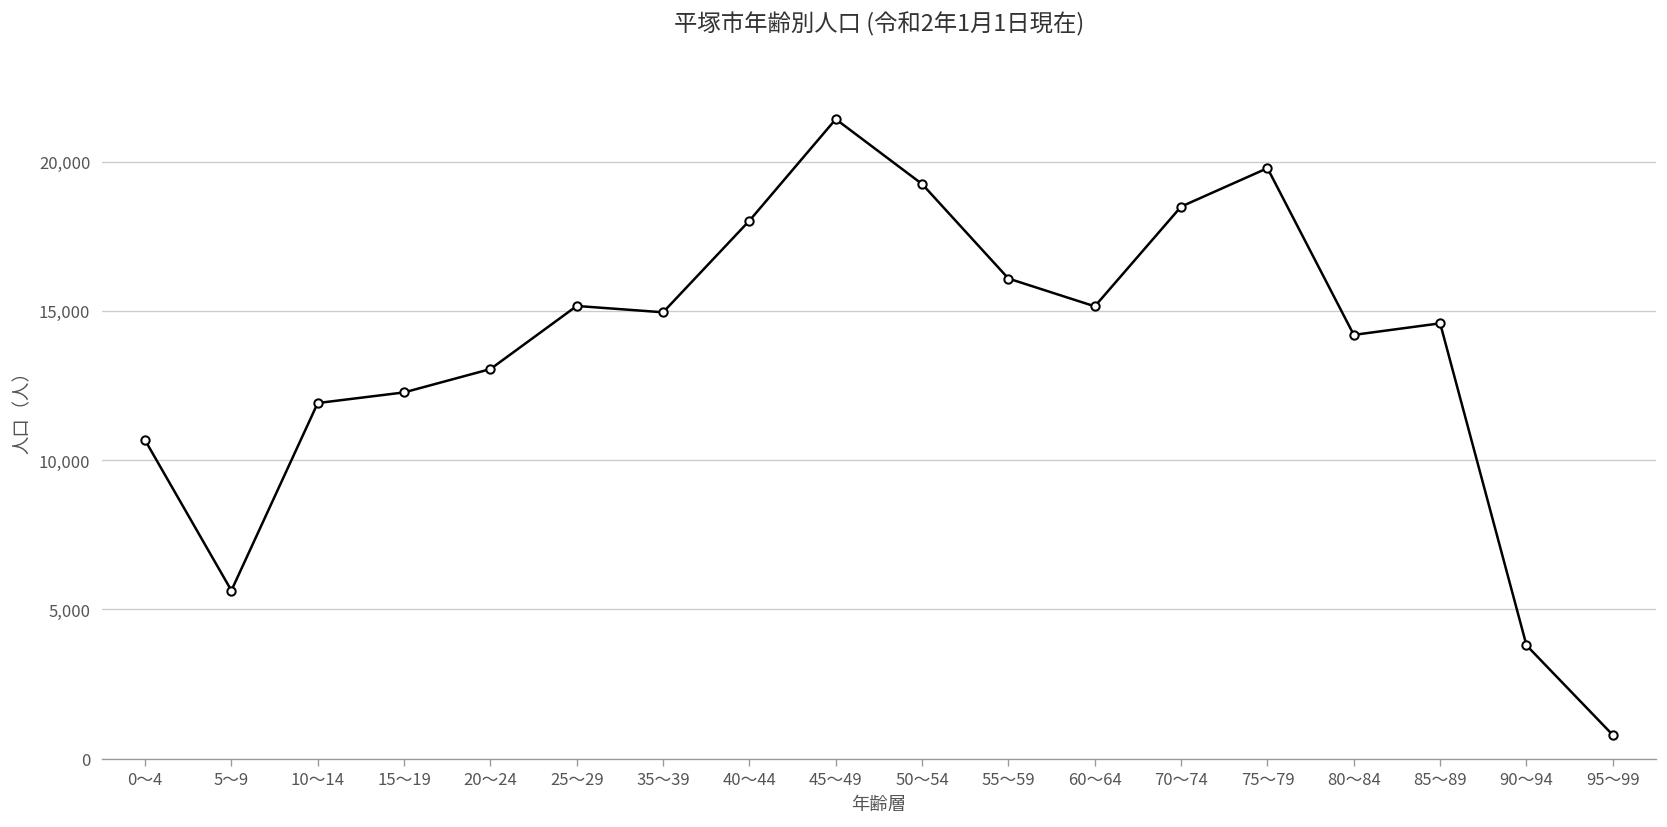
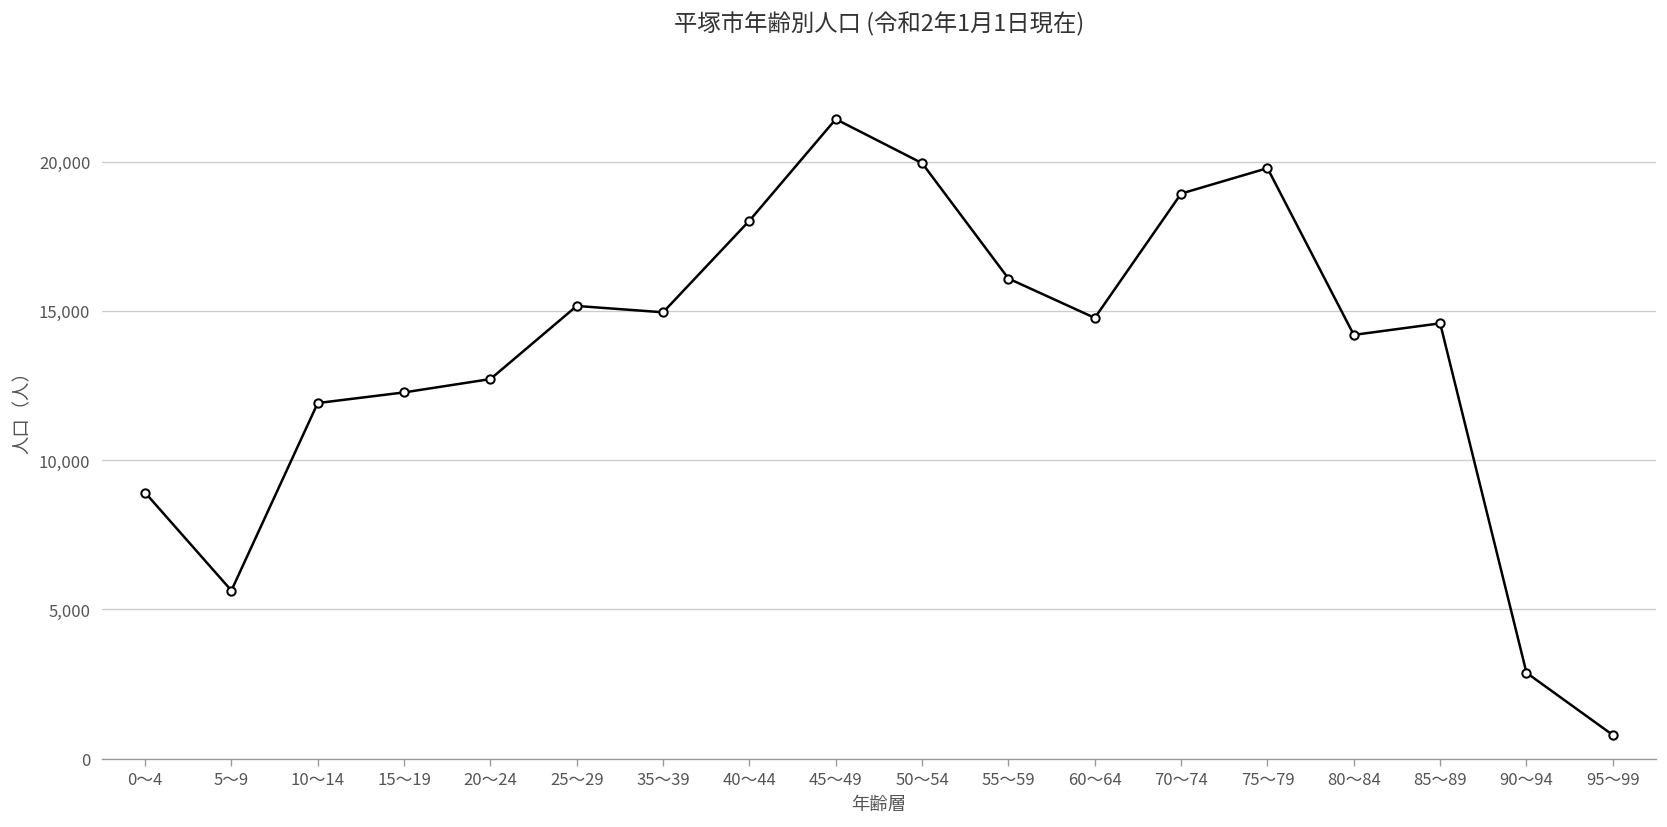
  {
-   "0～4": "10,700",
+   "0～4": "8,900",
    "5～9": "5,600",
    "10～14": "11,900",
    "15～19": "12,300",
-   "20～24": "13,100",
+   "20～24": "12,700",
    "25～29": "15,200",
    "35～39": "15,000",
    "40～44": "18,000",
    "45～49": "21,400",
-   "50～54": "19,200",
+   "50～54": "19,900",
    "55～59": "16,100",
-   "60～64": "15,200",
-   "70～74": "18,500",
+   "60～64": "14,800",
+   "70～74": "18,900",
    "75～79": "19,800",
    "80～84": "14,200",
    "85～89": "14,600",
-   "90～94": "3,800",
+   "90～94": "2,900",
    "95～99": "800"
  }
